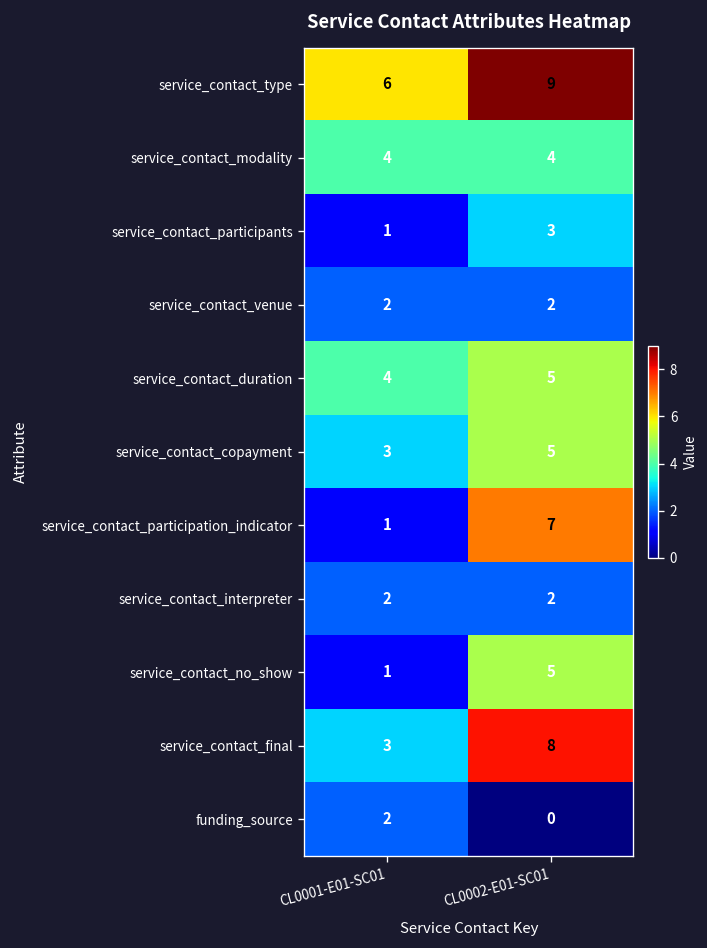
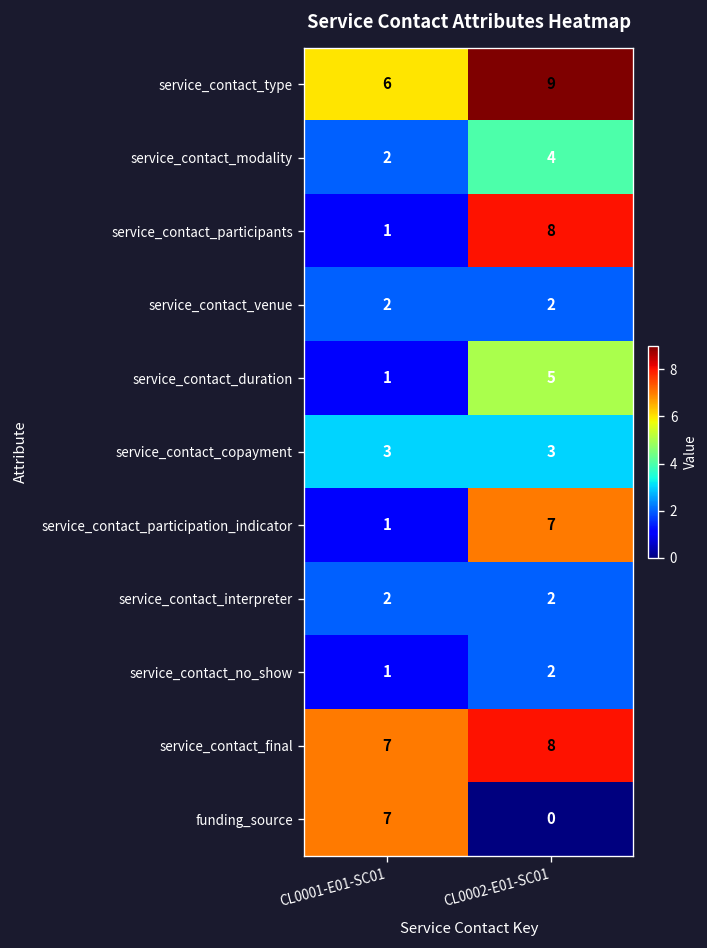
  {
    "service_contact_type": {
      "CL0001-E01-SC01": 6,
      "CL0002-E01-SC01": 9
    },
    "service_contact_modality": {
-     "CL0001-E01-SC01": 4,
+     "CL0001-E01-SC01": 2,
      "CL0002-E01-SC01": 4
    },
    "service_contact_participants": {
      "CL0001-E01-SC01": 1,
-     "CL0002-E01-SC01": 3
+     "CL0002-E01-SC01": 8
    },
    "service_contact_venue": {
      "CL0001-E01-SC01": 2,
      "CL0002-E01-SC01": 2
    },
    "service_contact_duration": {
-     "CL0001-E01-SC01": 4,
+     "CL0001-E01-SC01": 1,
      "CL0002-E01-SC01": 5
    },
    "service_contact_copayment": {
      "CL0001-E01-SC01": 3,
-     "CL0002-E01-SC01": 5
+     "CL0002-E01-SC01": 3
    },
    "service_contact_participation_indicator": {
      "CL0001-E01-SC01": 1,
      "CL0002-E01-SC01": 7
    },
    "service_contact_interpreter": {
      "CL0001-E01-SC01": 2,
      "CL0002-E01-SC01": 2
    },
    "service_contact_no_show": {
      "CL0001-E01-SC01": 1,
-     "CL0002-E01-SC01": 5
+     "CL0002-E01-SC01": 2
    },
    "service_contact_final": {
-     "CL0001-E01-SC01": 3,
+     "CL0001-E01-SC01": 7,
      "CL0002-E01-SC01": 8
    },
    "funding_source": {
-     "CL0001-E01-SC01": 2,
+     "CL0001-E01-SC01": 7,
      "CL0002-E01-SC01": 0
    }
  }
